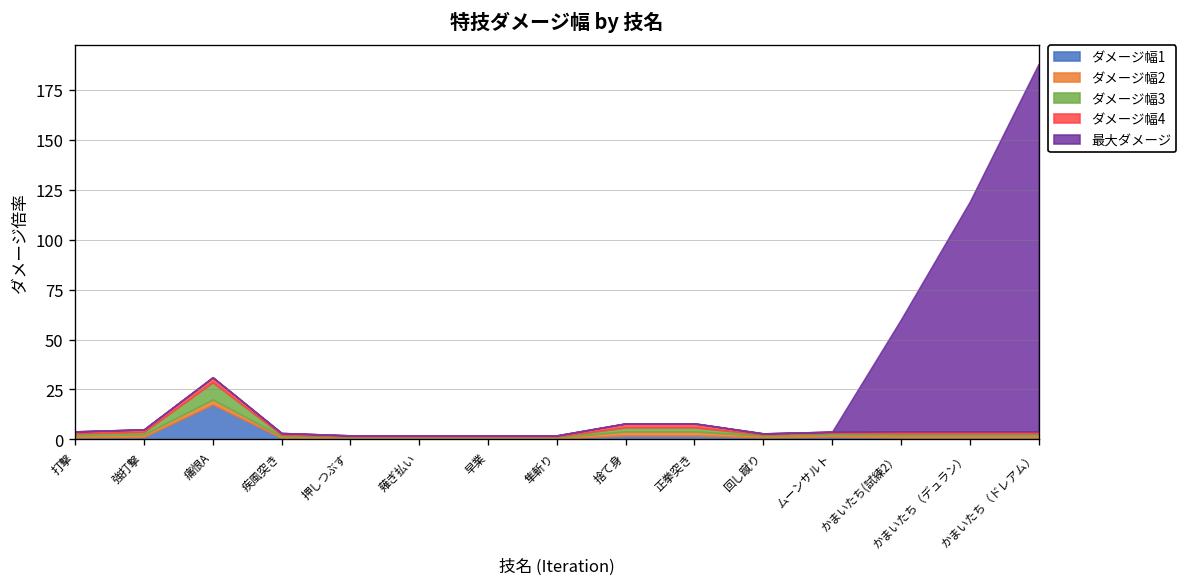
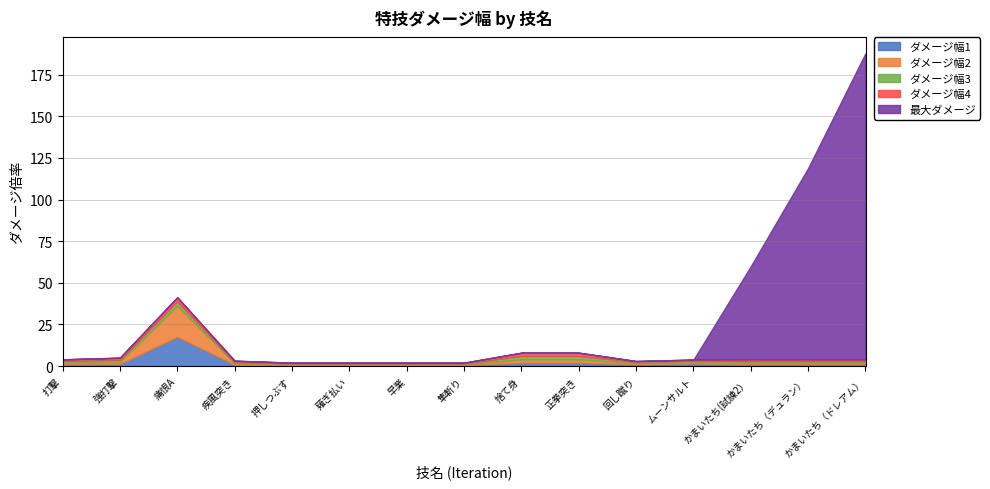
  {
    "ダメージ幅1": {
      "痛恨A": 18,
      "捨て身": 2,
      "正拳突き": 2
    },
    "ダメージ幅2": {
-     "痛恨A": 3,
+     "痛恨A": 19,
      "捨て身": 2,
      "正拳突き": 2
    },
    "ダメージ幅3": {
-     "痛恨A": 9,
+     "痛恨A": 3,
      "捨て身": 2,
      "正拳突き": 2
    },
    "最大ダメージ": {
      "かまいたち(試練2）": 56,
      "かまいたち（デュラン）": 115,
      "かまいたち（ドレアム）": 184
    }
  }
